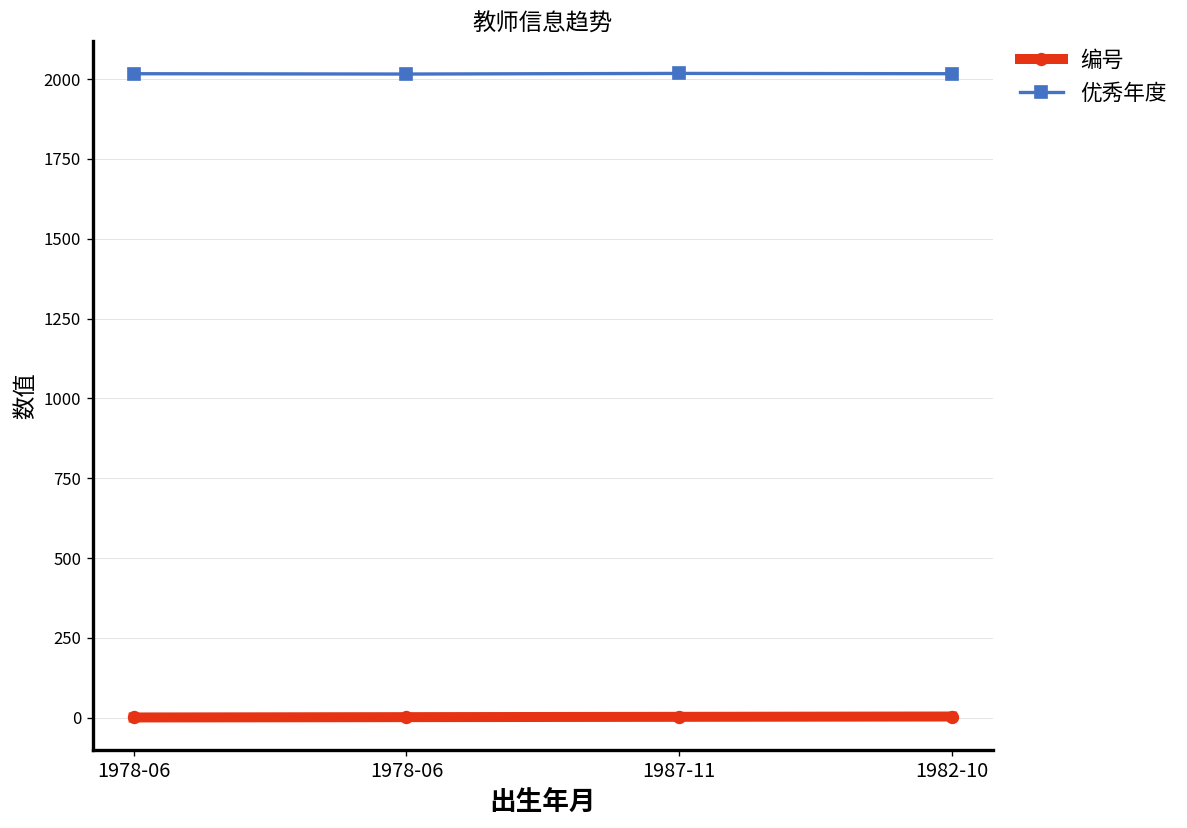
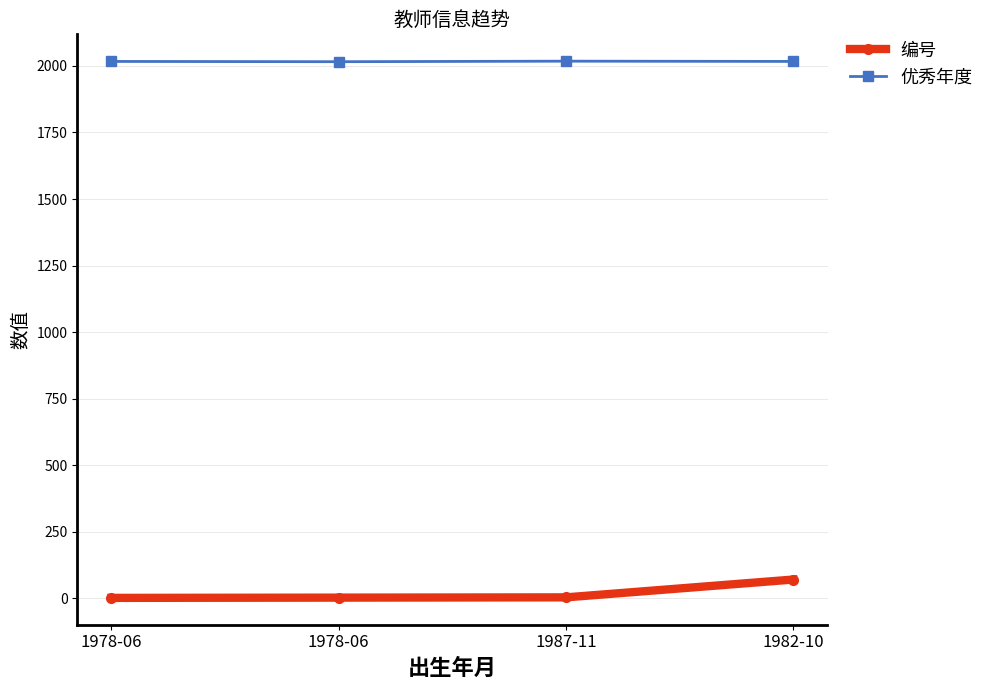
  {
    "编号": {
      "1987-11": 0,
-     "1982-10": 0
+     "1982-10": 70
    },
    "优秀年度": {
      "1987-11": 2020,
      "1982-10": 2020
    }
  }
